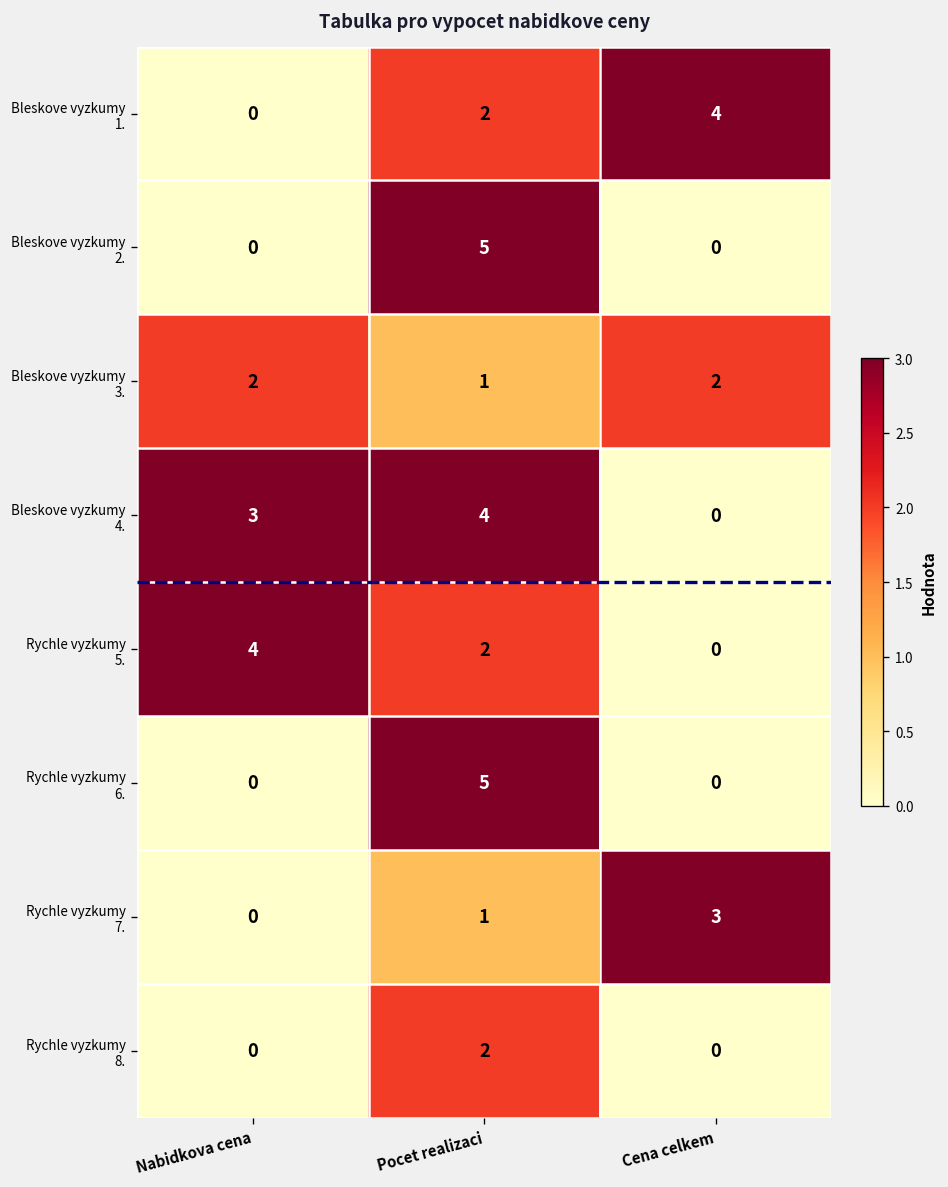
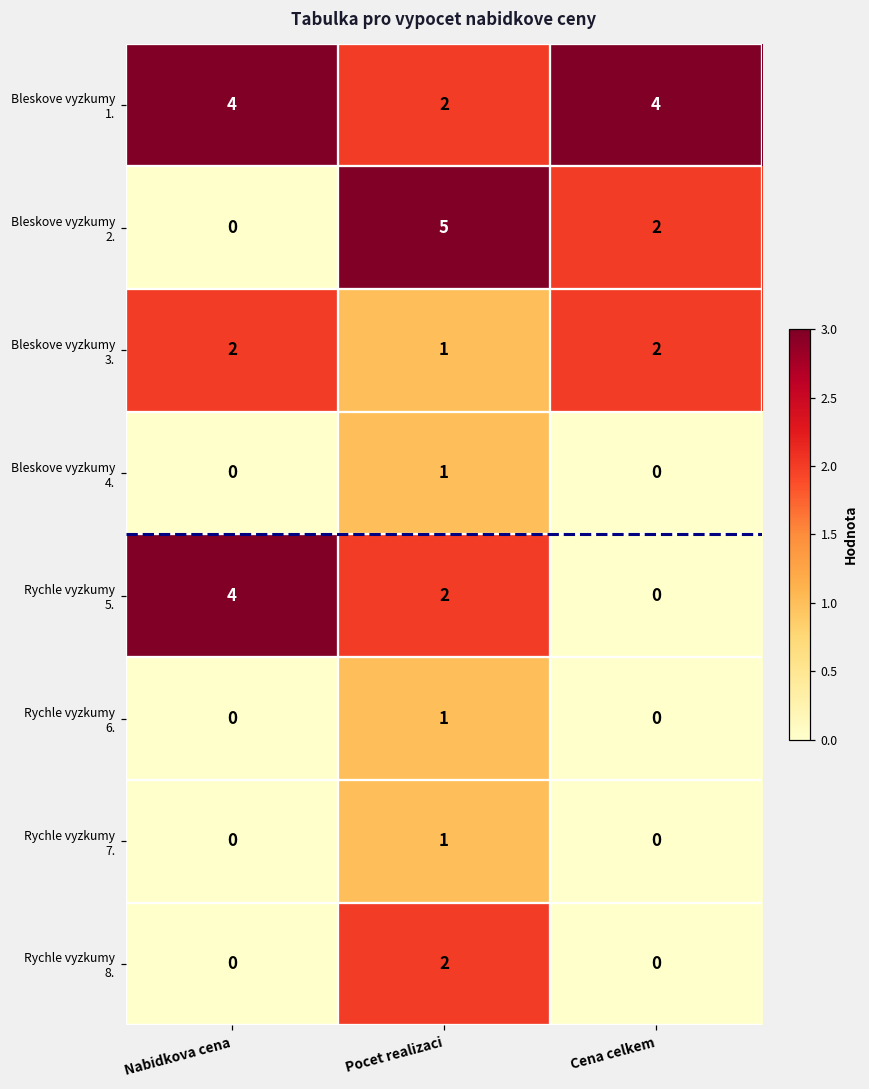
  {
    "Bleskove vyzkumy 1.": {
-     "Nabidkova cena": 0,
+     "Nabidkova cena": 4,
      "Pocet realizaci": 2,
      "Cena celkem": 4
    },
    "Bleskove vyzkumy 2.": {
      "Nabidkova cena": 0,
      "Pocet realizaci": 5,
-     "Cena celkem": 0
+     "Cena celkem": 2
    },
    "Bleskove vyzkumy 3.": {
      "Nabidkova cena": 2,
      "Pocet realizaci": 1,
      "Cena celkem": 2
    },
    "Bleskove vyzkumy 4.": {
-     "Nabidkova cena": 3,
-     "Pocet realizaci": 4,
+     "Nabidkova cena": 0,
+     "Pocet realizaci": 1,
      "Cena celkem": 0
    },
    "Rychle vyzkumy 5.": {
      "Nabidkova cena": 4,
      "Pocet realizaci": 2,
      "Cena celkem": 0
    },
    "Rychle vyzkumy 6.": {
      "Nabidkova cena": 0,
-     "Pocet realizaci": 5,
+     "Pocet realizaci": 1,
      "Cena celkem": 0
    },
    "Rychle vyzkumy 7.": {
      "Nabidkova cena": 0,
      "Pocet realizaci": 1,
-     "Cena celkem": 3
+     "Cena celkem": 0
    },
    "Rychle vyzkumy 8.": {
      "Nabidkova cena": 0,
      "Pocet realizaci": 2,
      "Cena celkem": 0
    }
  }
